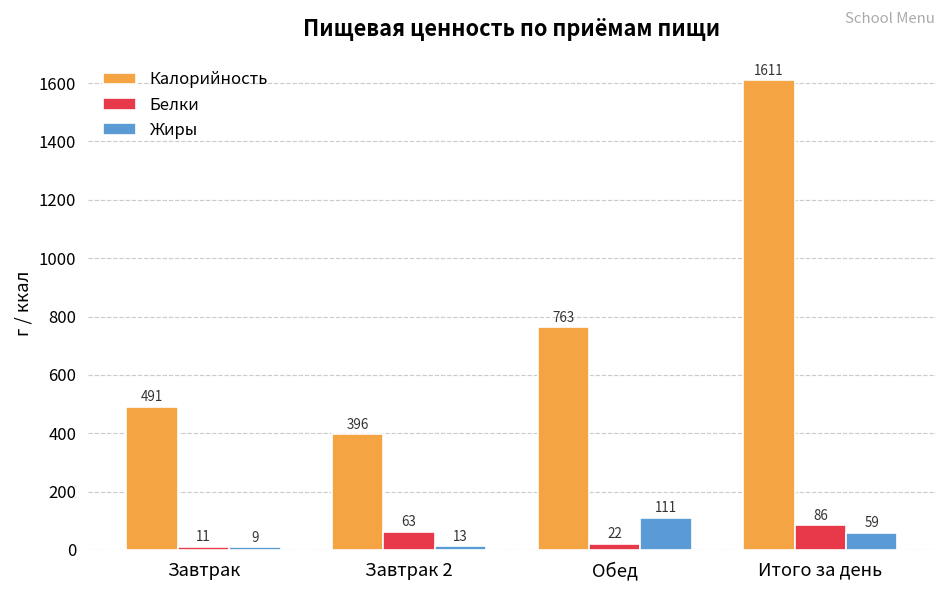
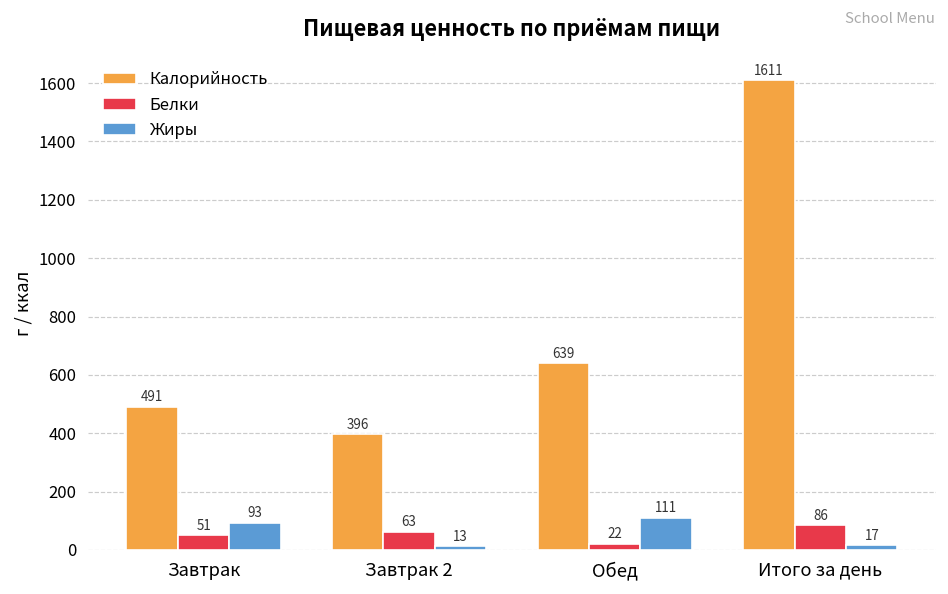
  {
    "Калорийность": {
      "Завтрак": 491,
      "Завтрак 2": 396,
-     "Обед": 763,
+     "Обед": 639,
      "Итого за день": 1611
    },
    "Белки": {
-     "Завтрак": 11,
+     "Завтрак": 51,
      "Завтрак 2": 63,
      "Обед": 22,
      "Итого за день": 86
    },
    "Жиры": {
-     "Завтрак": 9,
+     "Завтрак": 93,
      "Завтрак 2": 13,
      "Обед": 111,
-     "Итого за день": 59
+     "Итого за день": 17
    }
  }
